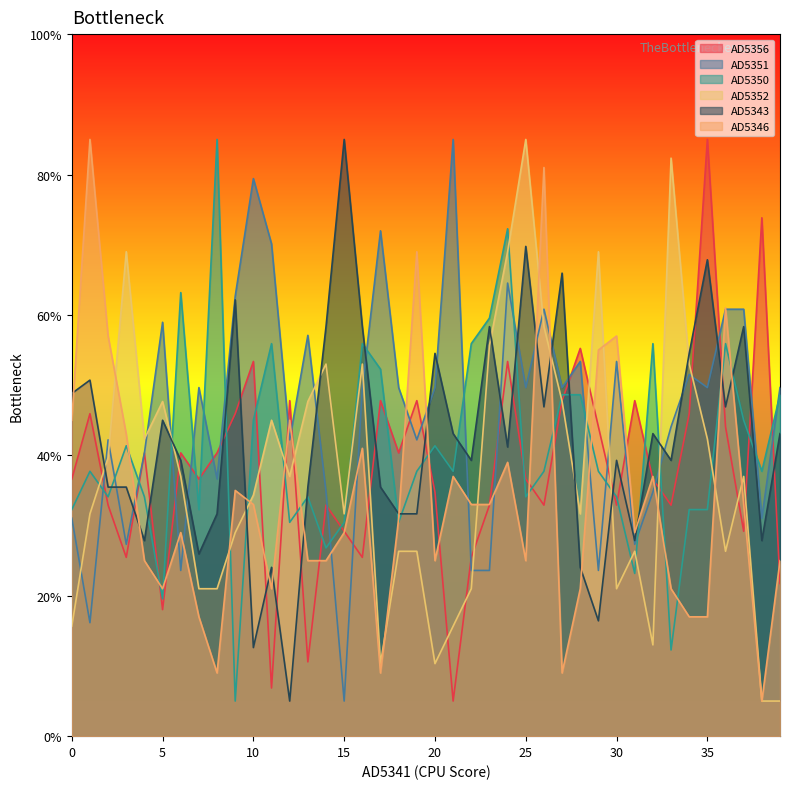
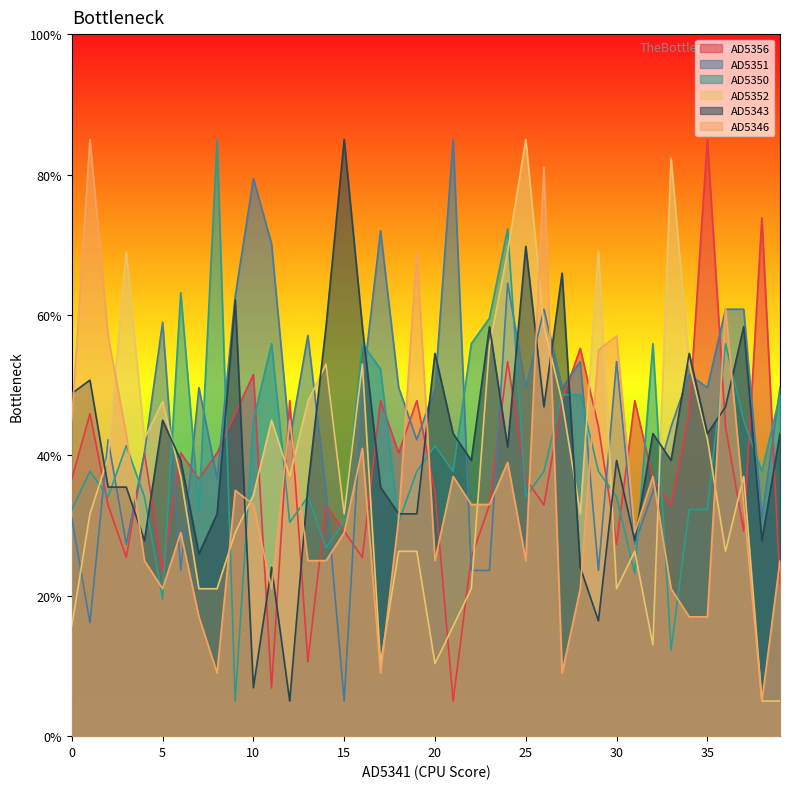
  {
    "AD5356": {
      "0": "37%",
-     "5": "18%",
-     "10": "53%",
+     "5": "24%",
+     "10": "52%",
      "20": "35%",
      "25": "37%",
-     "30": "33%",
+     "30": "27%",
      "35": "85%"
    },
    "AD5343": {
      "0": "49%",
      "5": "45%",
-     "10": "13%",
+     "10": "7%",
      "15": "85%",
      "20": "55%",
      "25": "70%",
      "30": "39%",
-     "35": "68%"
+     "35": "43%"
    }
  }
